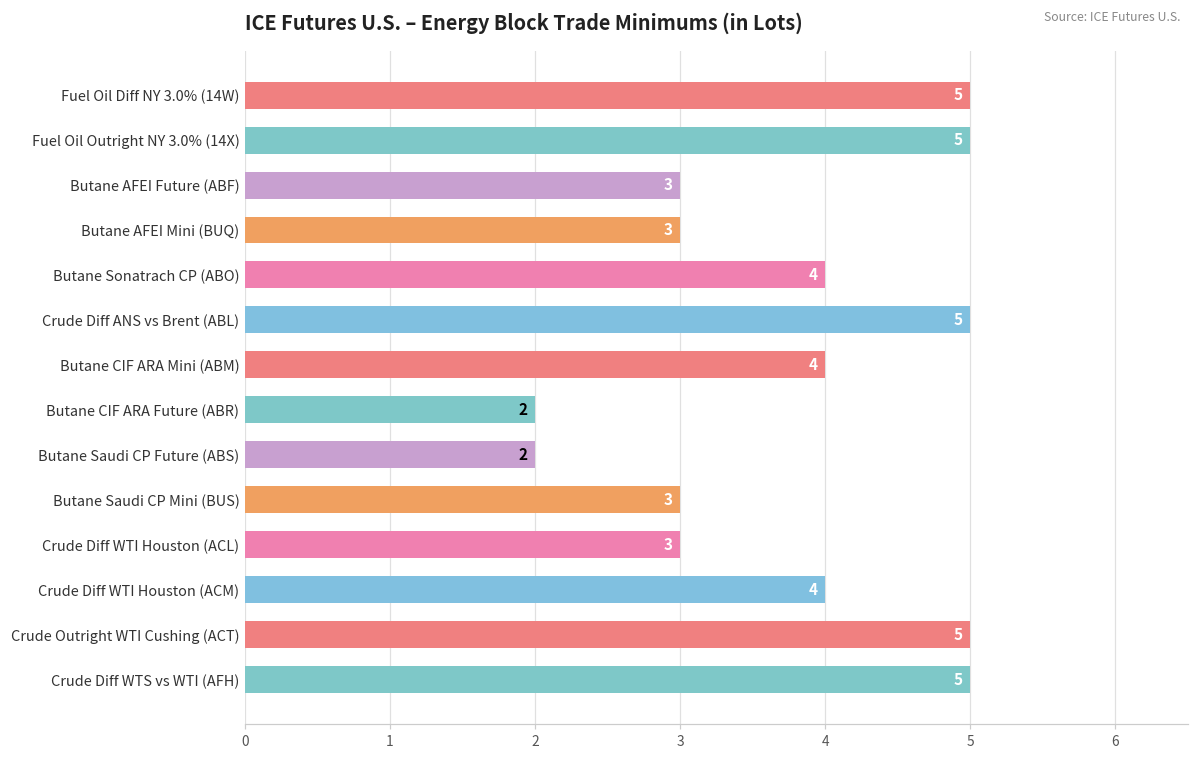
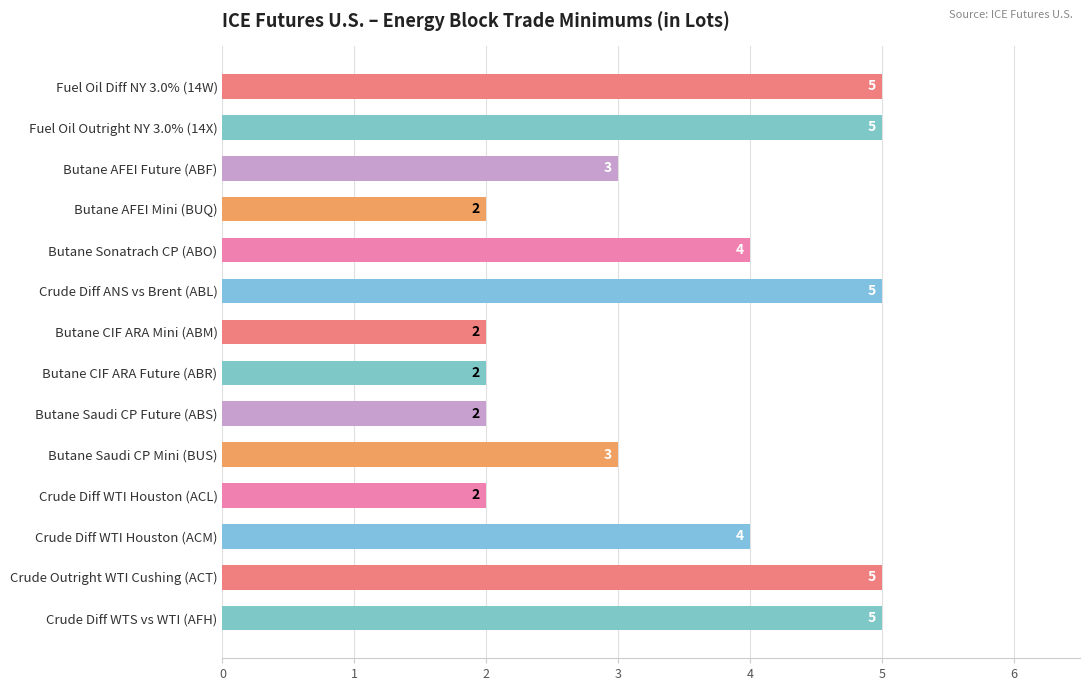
  {
    "Fuel Oil Diff NY 3.0% (14W)": 5,
    "Fuel Oil Outright NY 3.0% (14X)": 5,
    "Butane AFEI Future (ABF)": 3,
-   "Butane AFEI Mini (BUQ)": 3,
+   "Butane AFEI Mini (BUQ)": 2,
    "Butane Sonatrach CP (ABO)": 4,
    "Crude Diff ANS vs Brent (ABL)": 5,
-   "Butane CIF ARA Mini (ABM)": 4,
+   "Butane CIF ARA Mini (ABM)": 2,
    "Butane CIF ARA Future (ABR)": 2,
    "Butane Saudi CP Future (ABS)": 2,
    "Butane Saudi CP Mini (BUS)": 3,
-   "Crude Diff WTI Houston (ACL)": 3,
+   "Crude Diff WTI Houston (ACL)": 2,
    "Crude Diff WTI Houston (ACM)": 4,
    "Crude Outright WTI Cushing (ACT)": 5,
    "Crude Diff WTS vs WTI (AFH)": 5
  }
